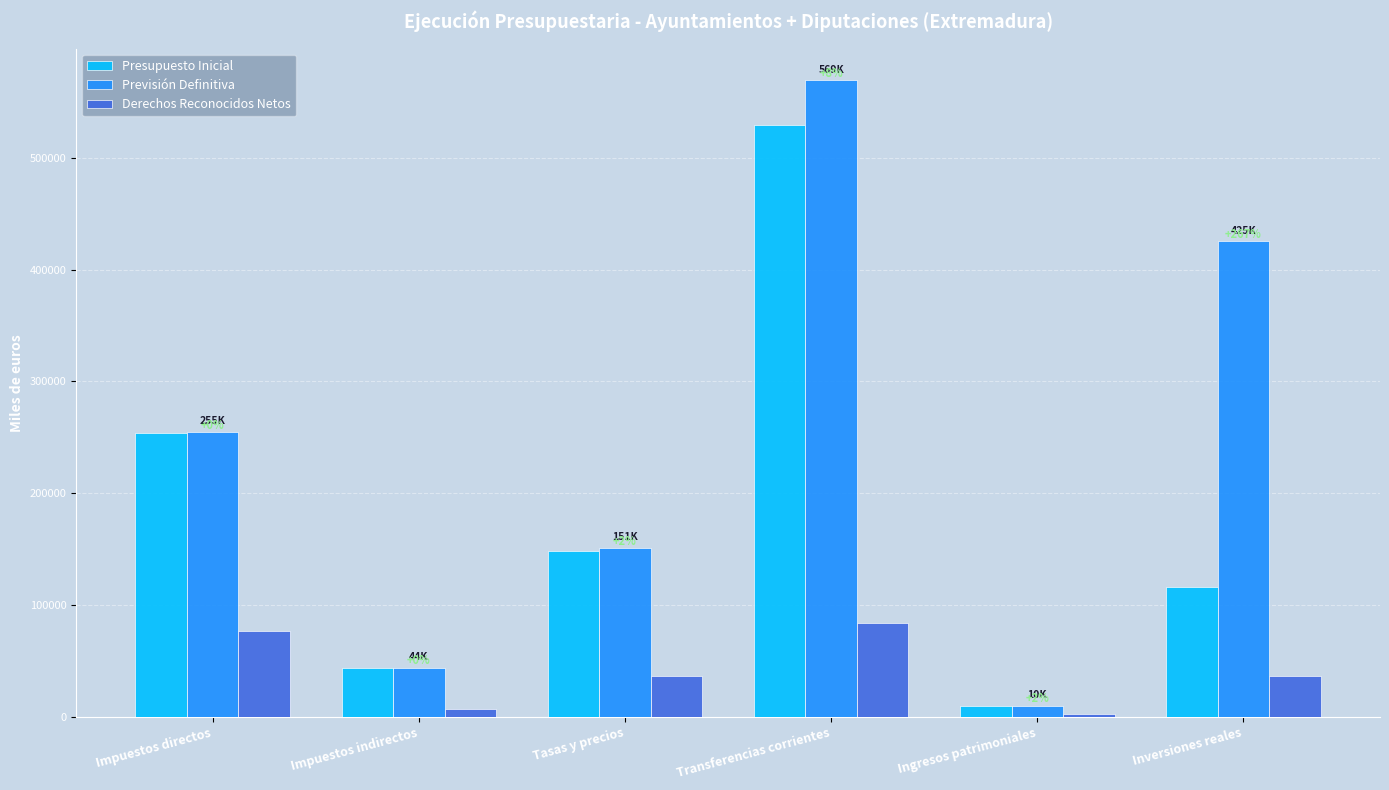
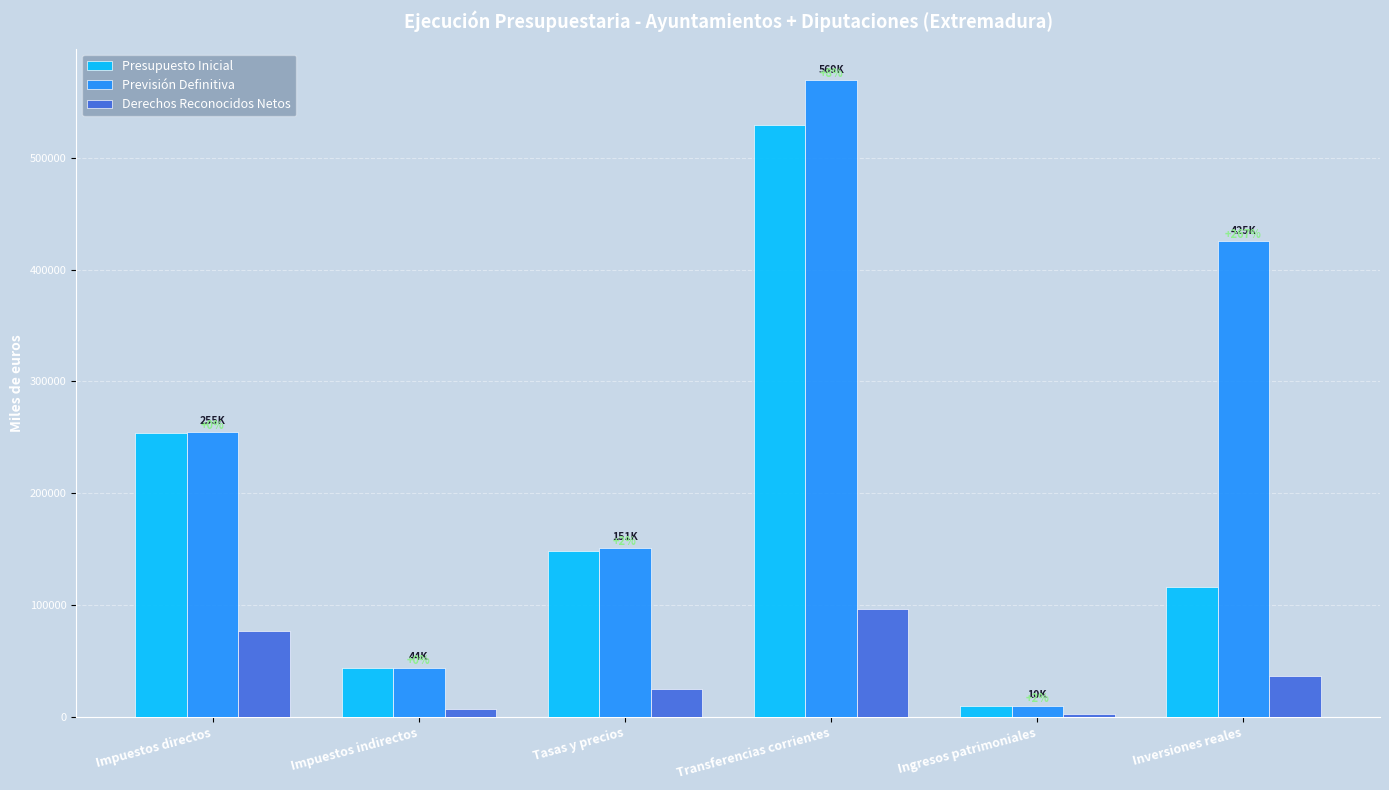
  {
    "Derechos Reconocidos Netos": {
      "Impuestos directos": 77000,
      "Impuestos indirectos": 7000,
-     "Tasas y precios": 37000,
-     "Transferencias corrientes": 84000,
+     "Tasas y precios": 25000,
+     "Transferencias corrientes": 97000,
      "Ingresos patrimoniales": 3000,
      "Inversiones reales": 36000
    }
  }
